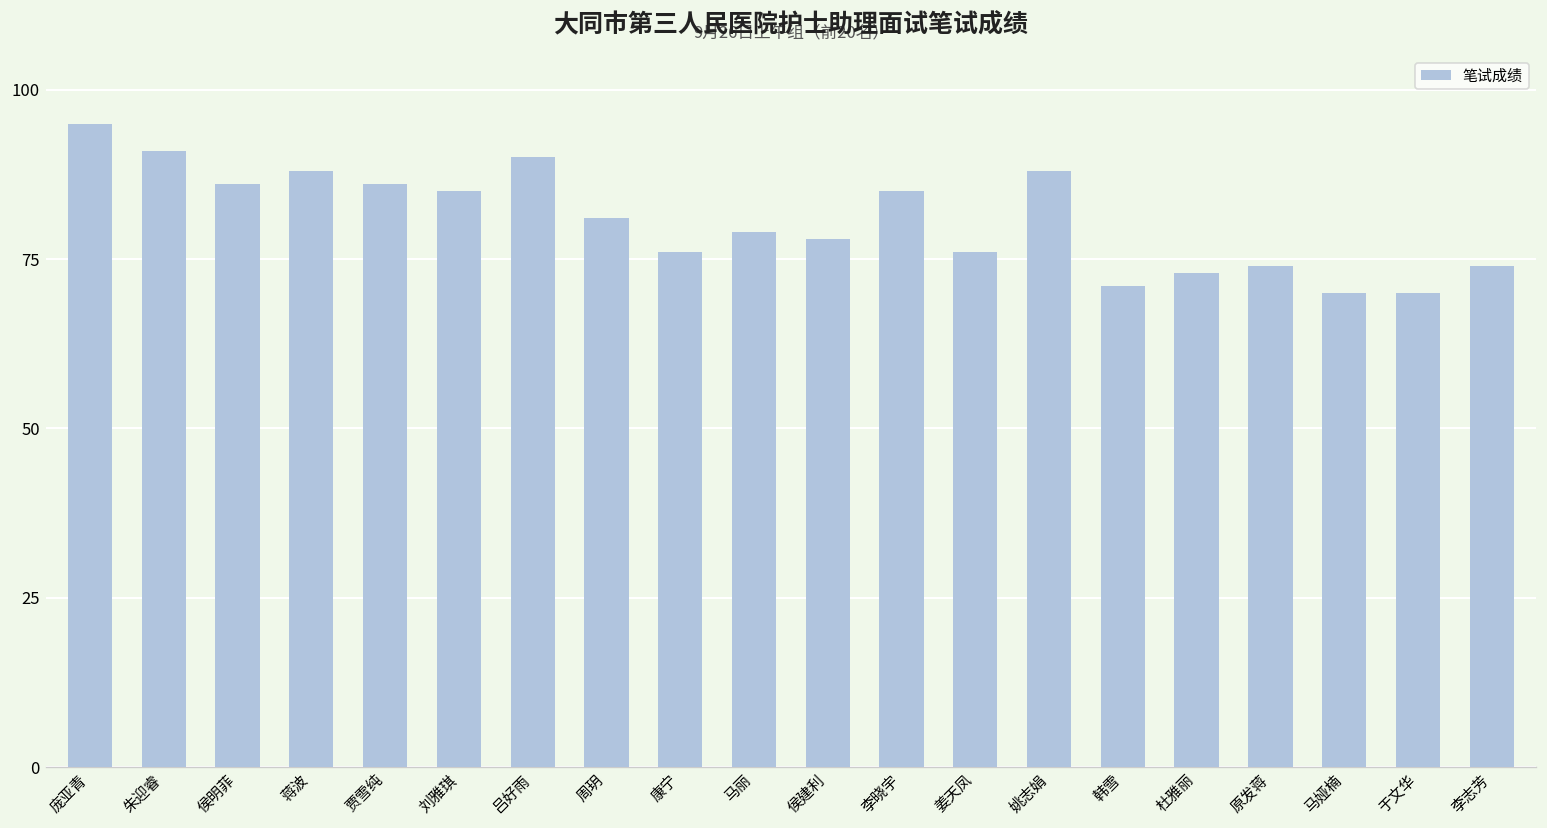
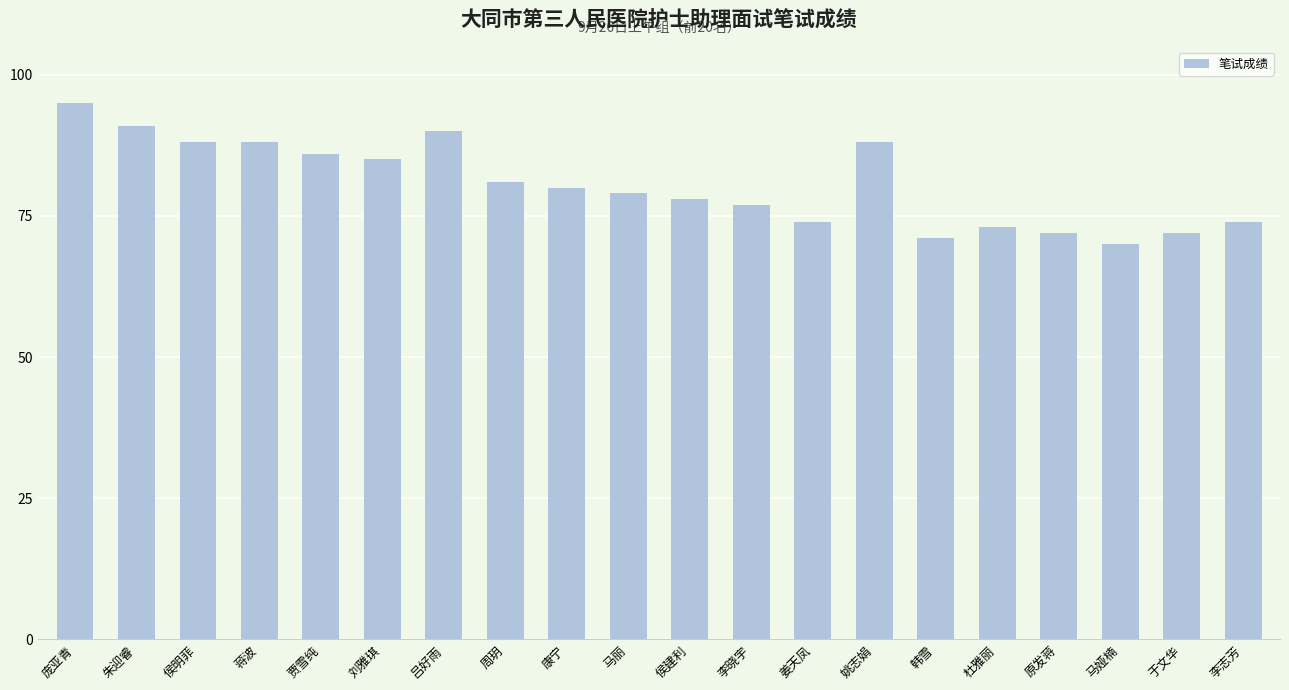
  {
    "庞亚青": 95,
    "朱迎睿": 91,
-   "侯明菲": 86,
+   "侯明菲": 88,
    "蒋波": 88,
    "贾雪纯": 86,
    "刘雅琪": 85,
    "吕好雨": 90,
    "周玥": 81,
-   "康宁": 76,
+   "康宁": 80,
    "马丽": 79,
    "侯建利": 78,
-   "李晓宇": 85,
-   "姜天凤": 76,
+   "李晓宇": 77,
+   "姜天凤": 74,
    "姚志娟": 88,
    "韩雪": 71,
    "杜雅丽": 73,
-   "原发蒋": 74,
+   "原发蒋": 72,
    "马娅楠": 70,
-   "于文华": 70,
+   "于文华": 72,
    "李志芳": 74
  }
